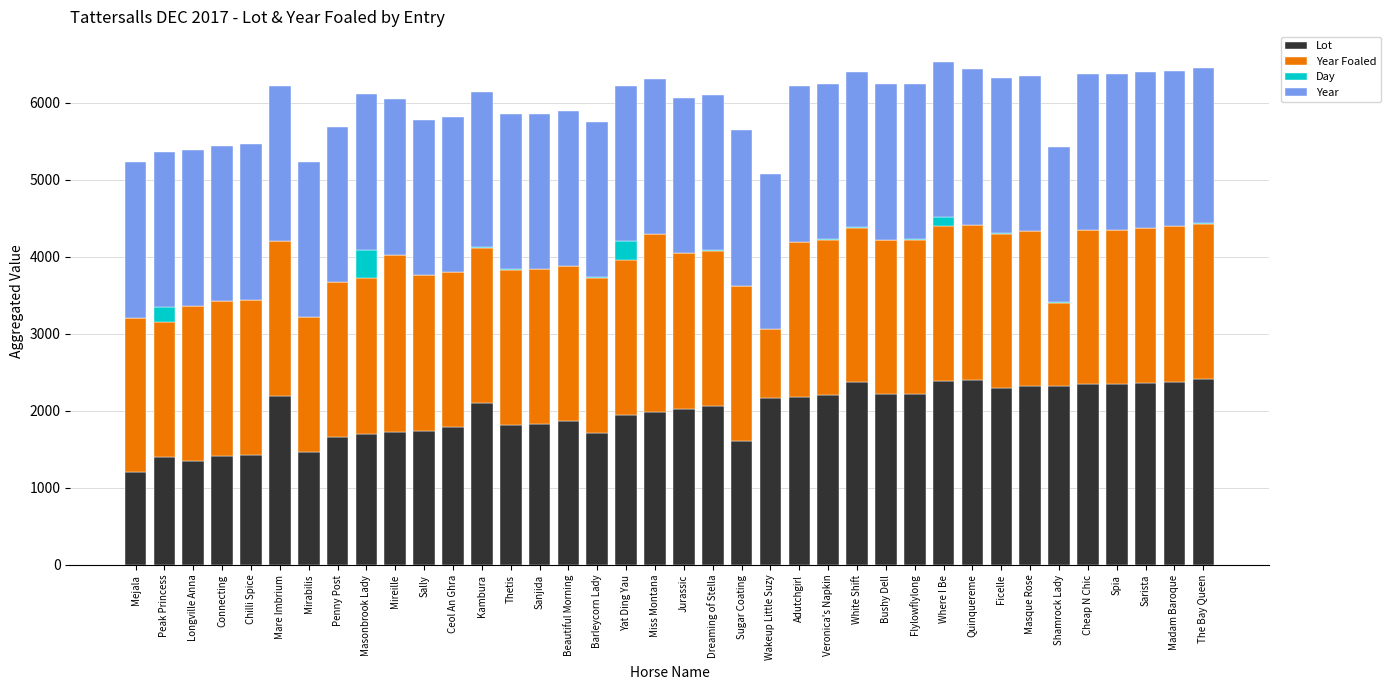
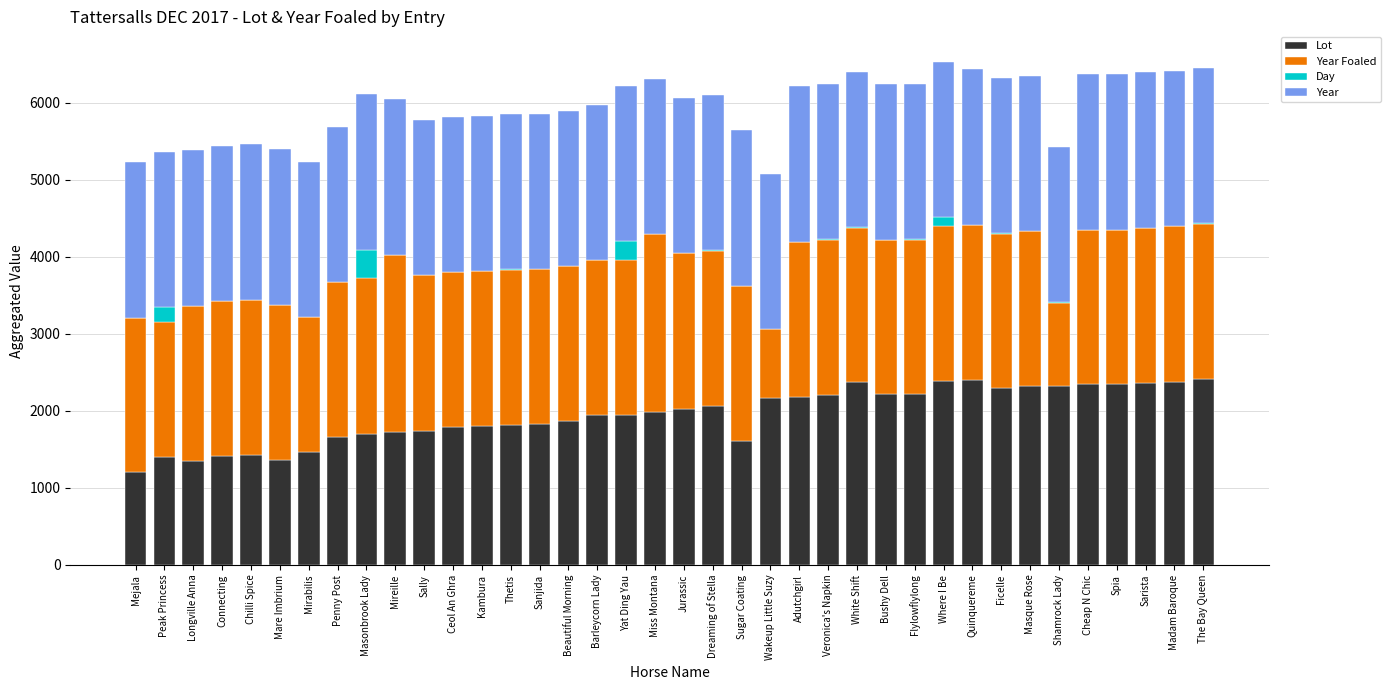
  {
    "Lot": {
      "Mejala": 1200,
      "Peak Princess": 1400,
      "Longville Anna": 1400,
      "Connecting": 1400,
      "Chilli Spice": 1400,
-     "Mare Imbrium": 2200,
+     "Mare Imbrium": 1400,
      "Mirabilis": 1500,
      "Penny Post": 1700,
      "Masonbrook Lady": 1700,
      "Mireille": 1700,
      "Sally": 1700,
      "Ceol An Ghra": 1800,
-     "Kambura": 2100,
+     "Kambura": 1800,
      "Thetis": 1800,
      "Sanjida": 1800,
      "Beautiful Morning": 1900,
-     "Barleycorn Lady": 1700,
+     "Barleycorn Lady": 1900,
      "Yat Ding Yau": 2000,
      "Miss Montana": 2000,
      "Jurassic": 2000,
      "Dreaming of Stella": 2100,
      "Sugar Coating": 1600,
      "Wakeup Little Suzy": 2200,
      "Adutchgirl": 2200,
      "Veronica's Napkin": 2200,
      "White Shift": 2400,
      "Bushy Dell": 2200,
      "Flylowflylong": 2200,
      "Where I Be": 2400,
      "Quinquereme": 2400,
      "Ficelle": 2300,
      "Masque Rose": 2300,
      "Shamrock Lady": 2300,
      "Cheap N Chic": 2300,
      "Spia": 2300,
      "Sarista": 2400,
      "Madam Baroque": 2400,
      "The Bay Queen": 2400
    },
    "Year Foaled": {
      "Mejala": 2000,
      "Peak Princess": 1800,
      "Longville Anna": 2000,
      "Connecting": 2000,
      "Chilli Spice": 2000,
      "Mare Imbrium": 2000,
      "Mirabilis": 1700,
      "Penny Post": 2000,
      "Masonbrook Lady": 2000,
      "Mireille": 2300,
      "Sally": 2000,
      "Ceol An Ghra": 2000,
      "Kambura": 2000,
      "Thetis": 2000,
      "Sanjida": 2000,
      "Beautiful Morning": 2000,
      "Barleycorn Lady": 2000,
      "Yat Ding Yau": 2000,
      "Miss Montana": 2300,
      "Jurassic": 2000,
      "Dreaming of Stella": 2000,
      "Sugar Coating": 2000,
      "Wakeup Little Suzy": 900,
      "Adutchgirl": 2000,
      "Veronica's Napkin": 2000,
      "White Shift": 2000,
      "Bushy Dell": 2000,
      "Flylowflylong": 2000,
      "Where I Be": 2000,
      "Quinquereme": 2000,
      "Ficelle": 2000,
      "Masque Rose": 2000,
      "Shamrock Lady": 1100,
      "Cheap N Chic": 2000,
      "Spia": 2000,
      "Sarista": 2000,
      "Madam Baroque": 2000,
      "The Bay Queen": 2000
    },
    "Day": {
      "Peak Princess": 200,
      "Masonbrook Lady": 400,
      "Yat Ding Yau": 200,
      "Where I Be": 100
    },
    "Year": {
      "Mejala": 2000,
      "Peak Princess": 2000,
      "Longville Anna": 2000,
      "Connecting": 2000,
      "Chilli Spice": 2000,
      "Mare Imbrium": 2000,
      "Mirabilis": 2000,
      "Penny Post": 2000,
      "Masonbrook Lady": 2000,
      "Mireille": 2000,
      "Sally": 2000,
      "Ceol An Ghra": 2000,
      "Kambura": 2000,
      "Thetis": 2000,
      "Sanjida": 2000,
      "Beautiful Morning": 2000,
      "Barleycorn Lady": 2000,
      "Yat Ding Yau": 2000,
      "Miss Montana": 2000,
      "Jurassic": 2000,
      "Dreaming of Stella": 2000,
      "Sugar Coating": 2000,
      "Wakeup Little Suzy": 2000,
      "Adutchgirl": 2000,
      "Veronica's Napkin": 2000,
      "White Shift": 2000,
      "Bushy Dell": 2000,
      "Flylowflylong": 2000,
      "Where I Be": 2000,
      "Quinquereme": 2000,
      "Ficelle": 2000,
      "Masque Rose": 2000,
      "Shamrock Lady": 2000,
      "Cheap N Chic": 2000,
      "Spia": 2000,
      "Sarista": 2000,
      "Madam Baroque": 2000,
      "The Bay Queen": 2000
    }
  }
